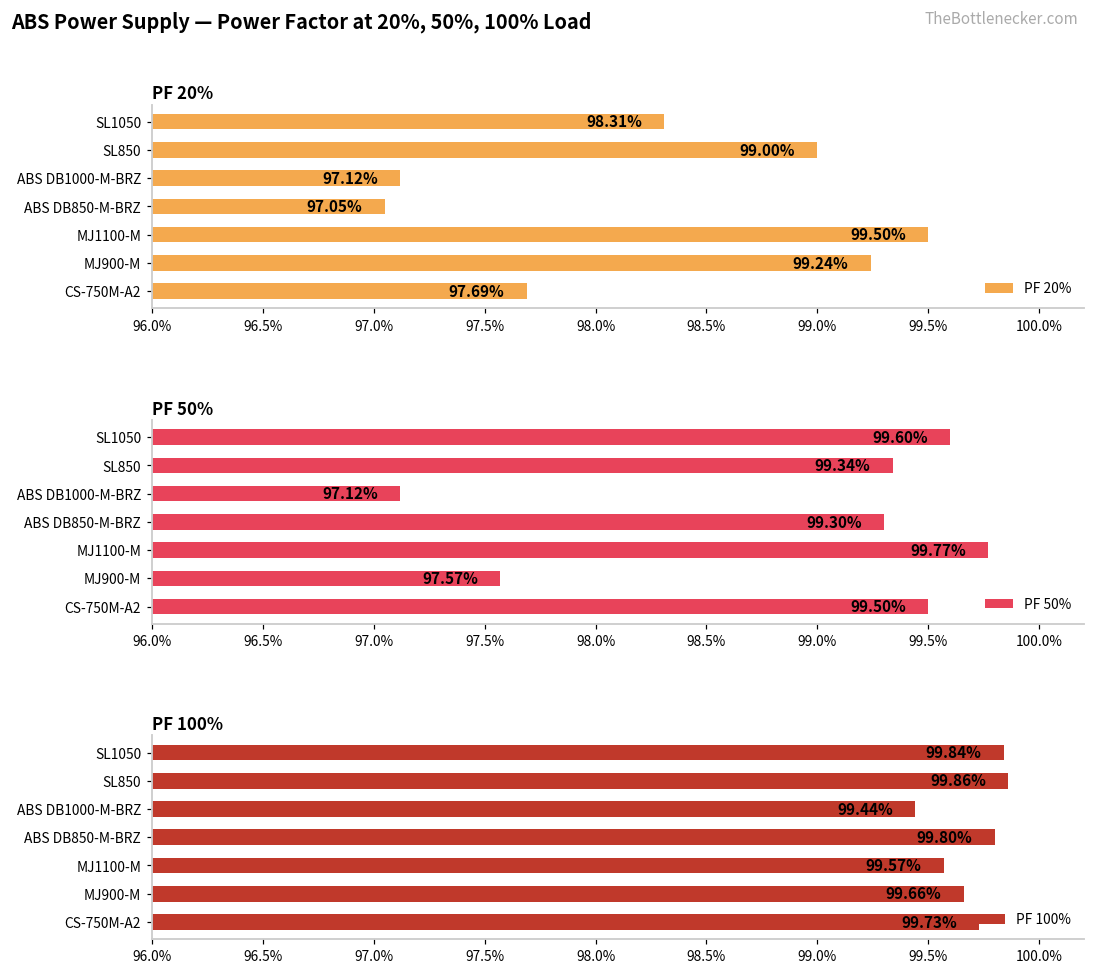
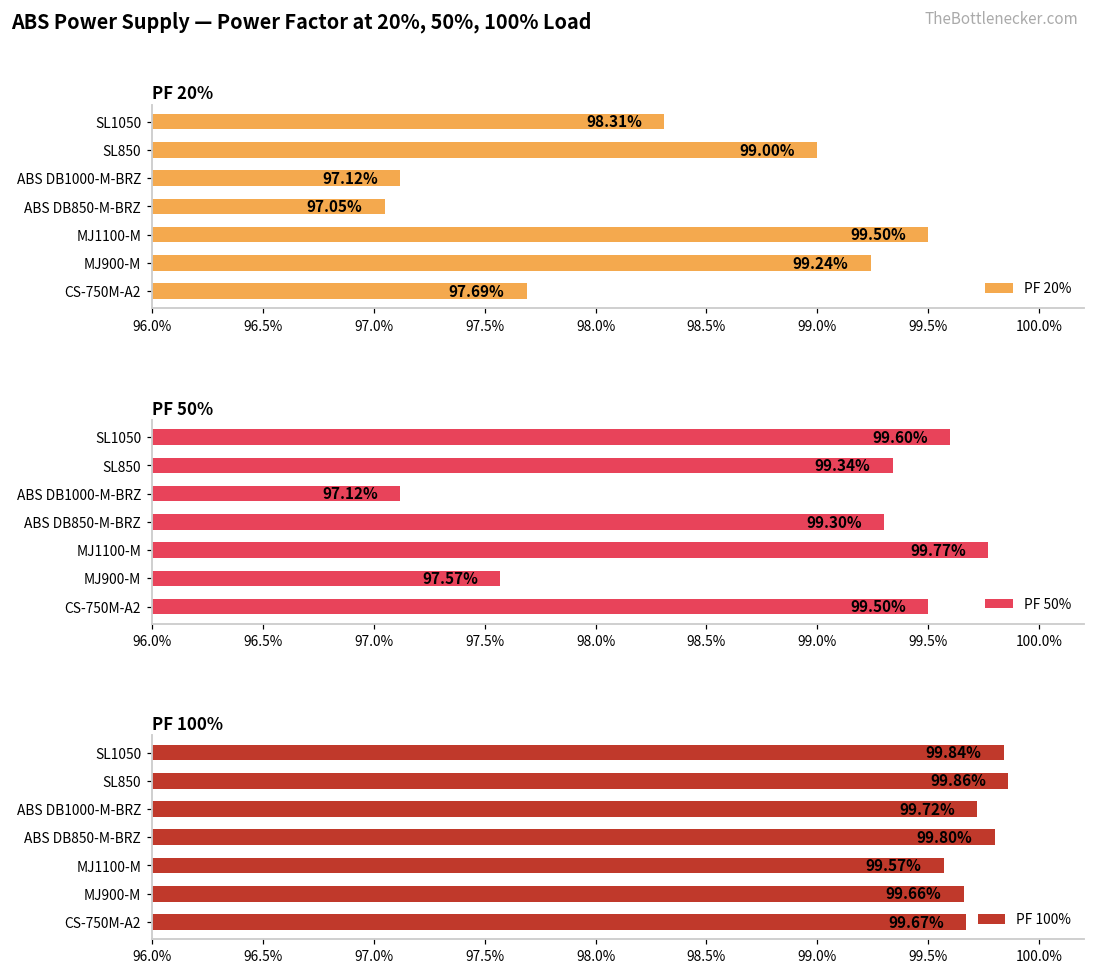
  {
    "PF 20%": {
      "SL1050": "98.31%",
      "SL850": "99.00%",
      "ABS DB1000-M-BRZ": "97.12%",
      "ABS DB850-M-BRZ": "97.05%",
      "MJ1100-M": "99.50%",
      "MJ900-M": "99.24%",
      "CS-750M-A2": "97.69%"
    },
    "PF 50%": {
      "SL1050": "99.60%",
      "SL850": "99.34%",
      "ABS DB1000-M-BRZ": "97.12%",
      "ABS DB850-M-BRZ": "99.30%",
      "MJ1100-M": "99.77%",
      "MJ900-M": "97.57%",
      "CS-750M-A2": "99.50%"
    },
    "PF 100%": {
      "SL1050": "99.84%",
      "SL850": "99.86%",
-     "ABS DB1000-M-BRZ": "99.44%",
+     "ABS DB1000-M-BRZ": "99.72%",
      "ABS DB850-M-BRZ": "99.80%",
      "MJ1100-M": "99.57%",
      "MJ900-M": "99.66%",
-     "CS-750M-A2": "99.73%"
+     "CS-750M-A2": "99.67%"
    }
  }
